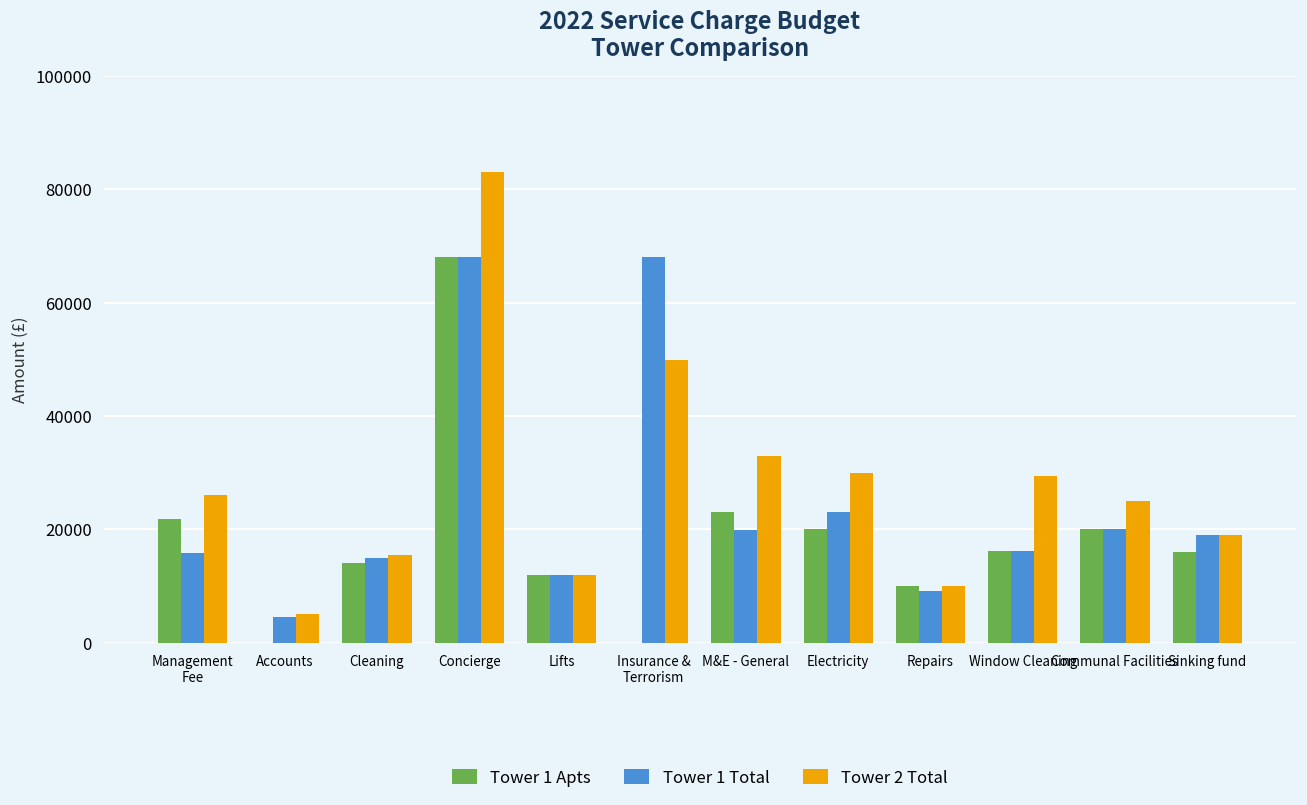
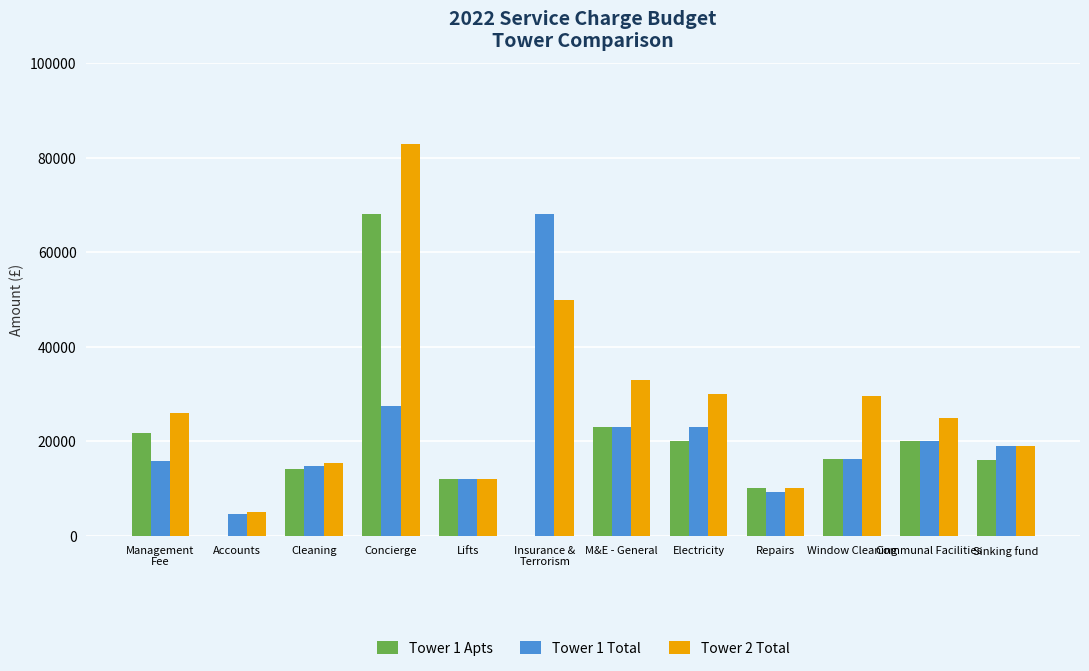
  {
    "Tower 1 Total": {
      "Management Fee": 16000,
      "Accounts": 5000,
      "Cleaning": 15000,
-     "Concierge": 68000,
+     "Concierge": 27000,
      "Lifts": 12000,
      "Insurance & Terrorism": 68000,
-     "M&E - General": 20000,
+     "M&E - General": 23000,
      "Electricity": 23000,
      "Repairs": 9000,
      "Sinking fund": 19000
    }
  }
